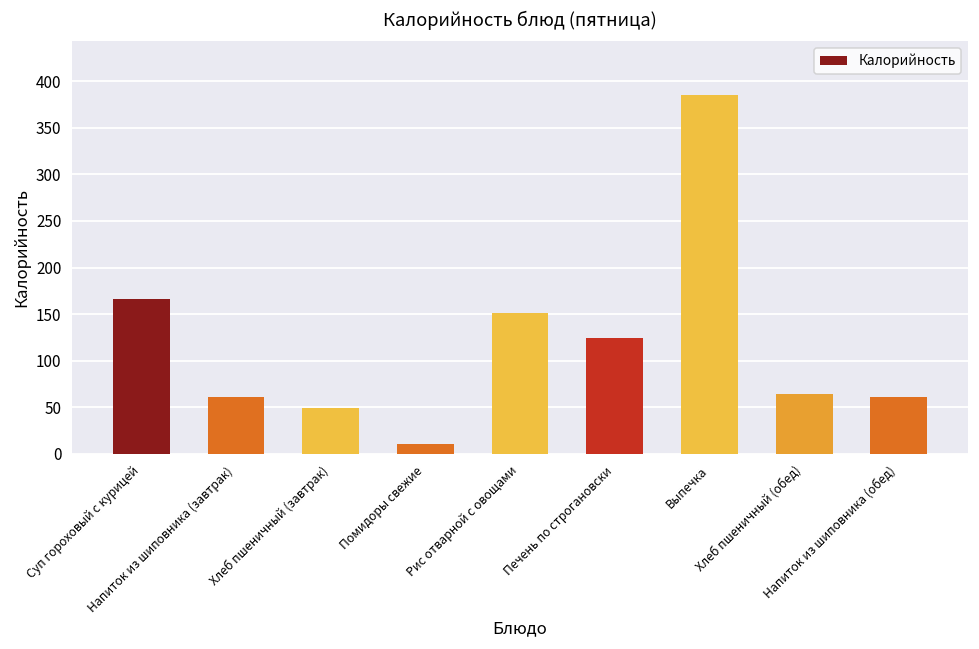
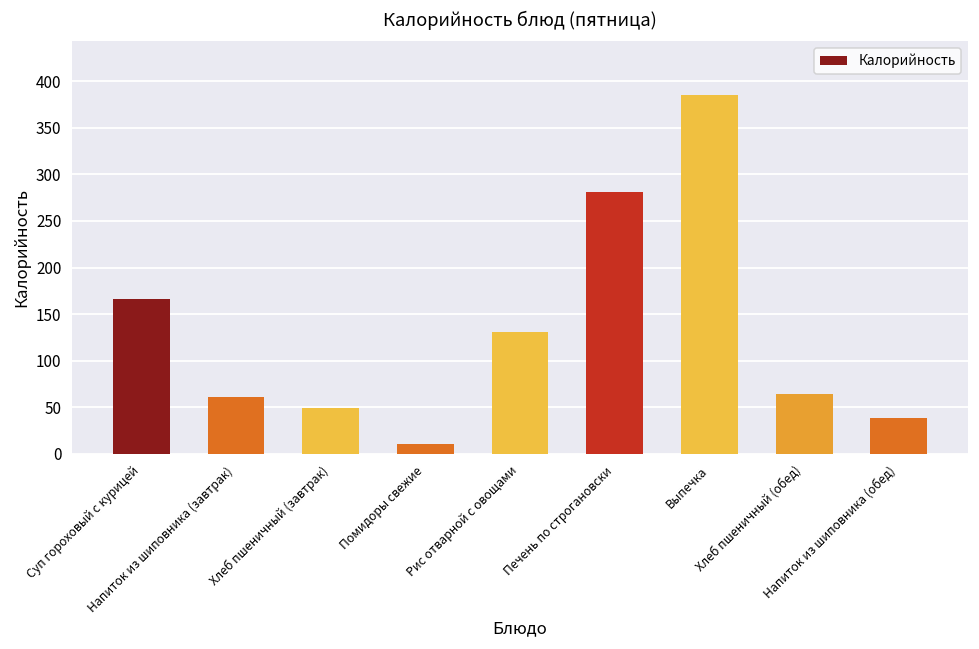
  {
    "Суп гороховый с курицей": 170,
    "Напиток из шиповника (завтрак)": 60,
    "Хлеб пшеничный (завтрак)": 50,
    "Помидоры свежие": 10,
-   "Рис отварной с овощами": 150,
-   "Печень по строгановски": 120,
+   "Рис отварной с овощами": 130,
+   "Печень по строгановски": 280,
    "Выпечка": 390,
    "Хлеб пшеничный (обед)": 60,
-   "Напиток из шиповника (обед)": 60
+   "Напиток из шиповника (обед)": 40
  }
